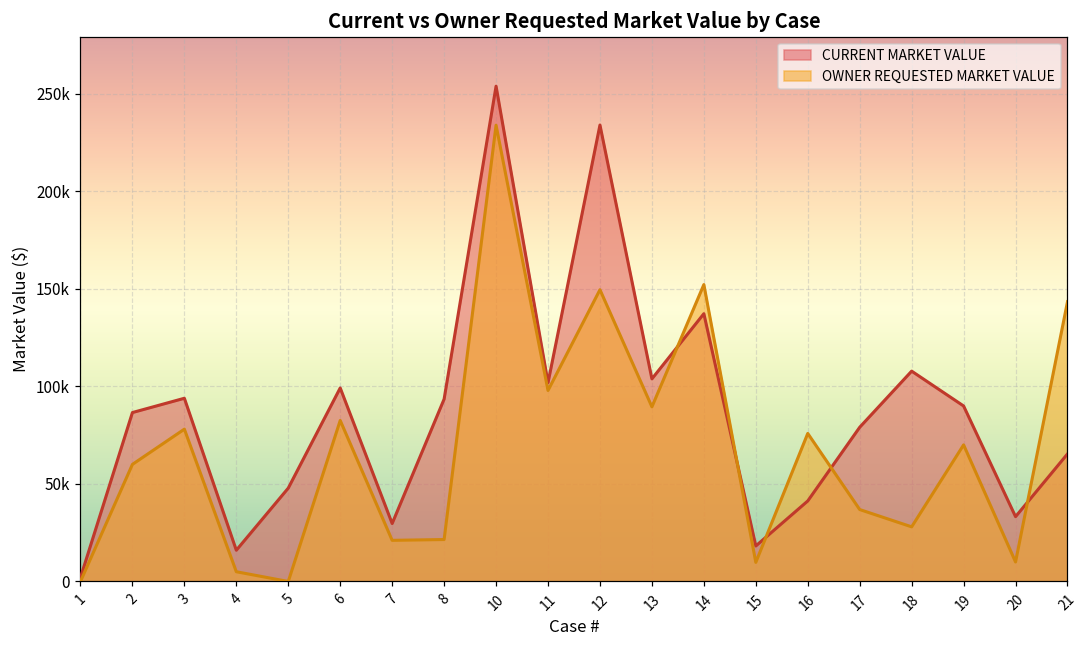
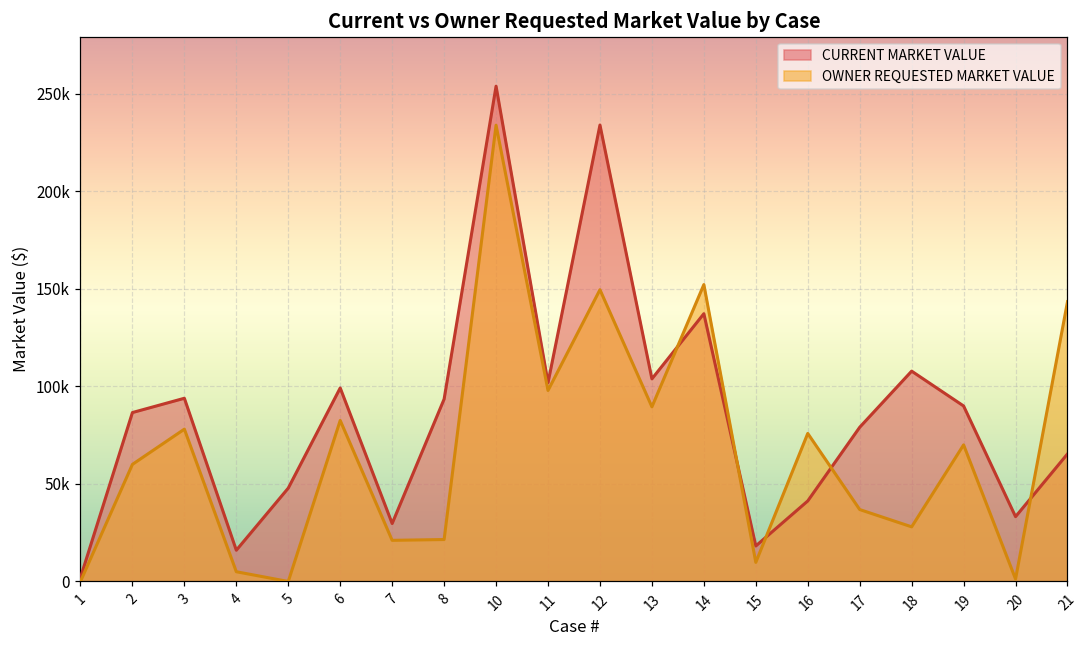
  {
    "CURRENT MARKET VALUE": {
      "1": 2000,
      "2": 87000,
      "3": 94000,
      "4": 16000,
      "5": 48000,
      "6": 99000,
      "7": 30000,
      "8": 93000,
      "10": 254000,
      "11": 102000,
      "12": 234000,
      "13": 104000,
      "14": 137000,
      "15": 18000,
      "16": 41000,
      "17": 79000,
      "18": 108000,
      "19": 90000,
      "20": 33000,
      "21": 65000
    },
    "OWNER REQUESTED MARKET VALUE": {
      "1": 0,
      "2": 60000,
      "3": 78000,
      "4": 5000,
      "5": 0,
      "6": 83000,
      "7": 21000,
      "8": 22000,
      "10": 234000,
      "11": 98000,
      "12": 149000,
      "13": 89000,
      "14": 152000,
      "15": 10000,
      "16": 76000,
      "17": 37000,
      "18": 28000,
      "19": 70000,
-     "20": 10000,
+     "20": 1000,
      "21": 143000
    }
  }
